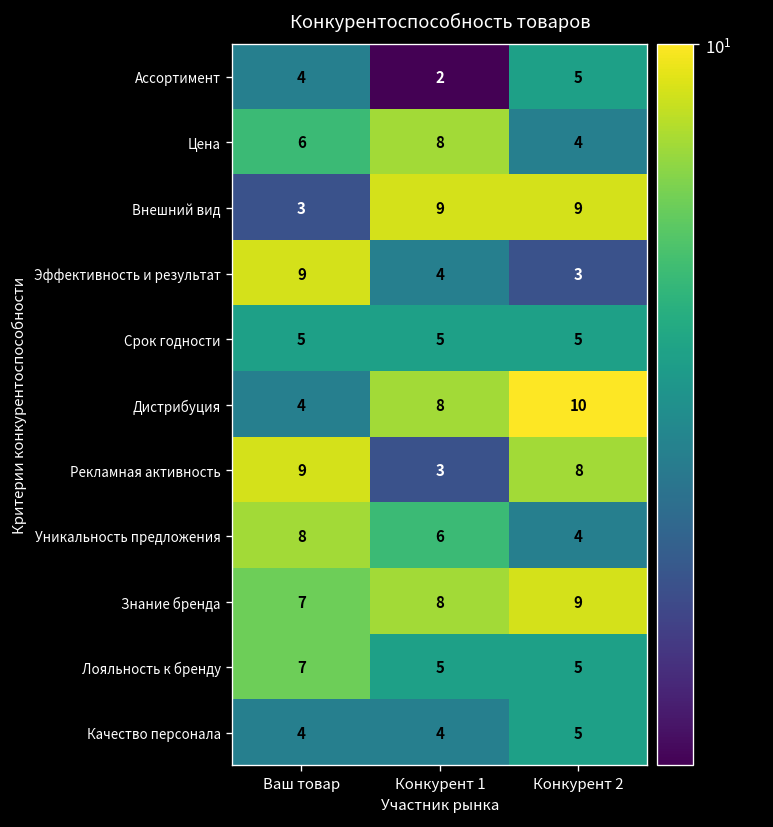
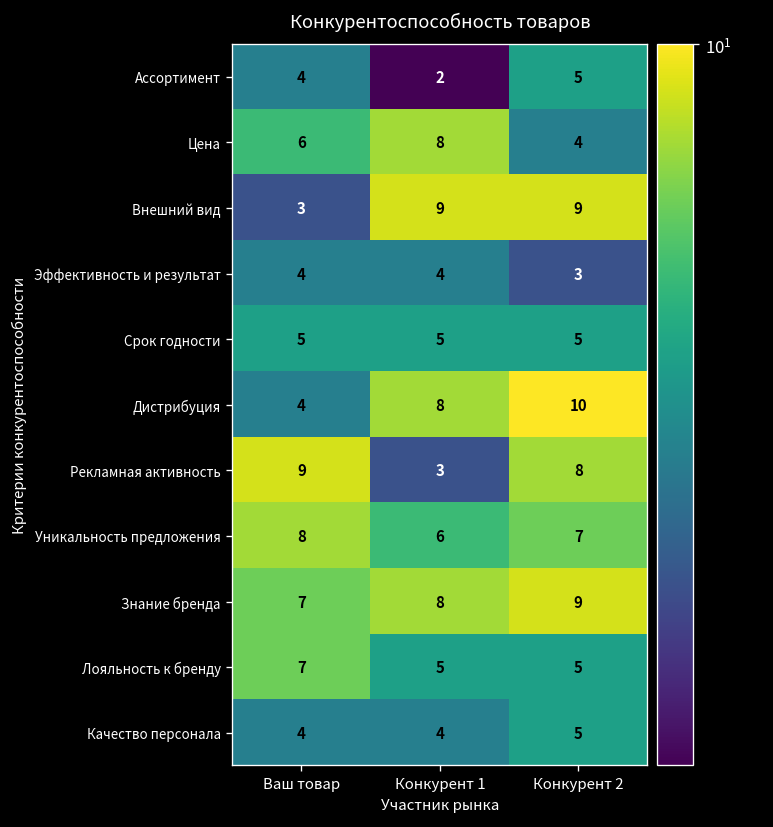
  {
    "Ассортимент": {
      "Ваш товар": 4,
      "Конкурент 1": 2,
      "Конкурент 2": 5
    },
    "Цена": {
      "Ваш товар": 6,
      "Конкурент 1": 8,
      "Конкурент 2": 4
    },
    "Внешний вид": {
      "Ваш товар": 3,
      "Конкурент 1": 9,
      "Конкурент 2": 9
    },
    "Эффективность и результат": {
-     "Ваш товар": 9,
+     "Ваш товар": 4,
      "Конкурент 1": 4,
      "Конкурент 2": 3
    },
    "Срок годности": {
      "Ваш товар": 5,
      "Конкурент 1": 5,
      "Конкурент 2": 5
    },
    "Дистрибуция": {
      "Ваш товар": 4,
      "Конкурент 1": 8,
      "Конкурент 2": 10
    },
    "Рекламная активность": {
      "Ваш товар": 9,
      "Конкурент 1": 3,
      "Конкурент 2": 8
    },
    "Уникальность предложения": {
      "Ваш товар": 8,
      "Конкурент 1": 6,
-     "Конкурент 2": 4
+     "Конкурент 2": 7
    },
    "Знание бренда": {
      "Ваш товар": 7,
      "Конкурент 1": 8,
      "Конкурент 2": 9
    },
    "Лояльность к бренду": {
      "Ваш товар": 7,
      "Конкурент 1": 5,
      "Конкурент 2": 5
    },
    "Качество персонала": {
      "Ваш товар": 4,
      "Конкурент 1": 4,
      "Конкурент 2": 5
    }
  }
